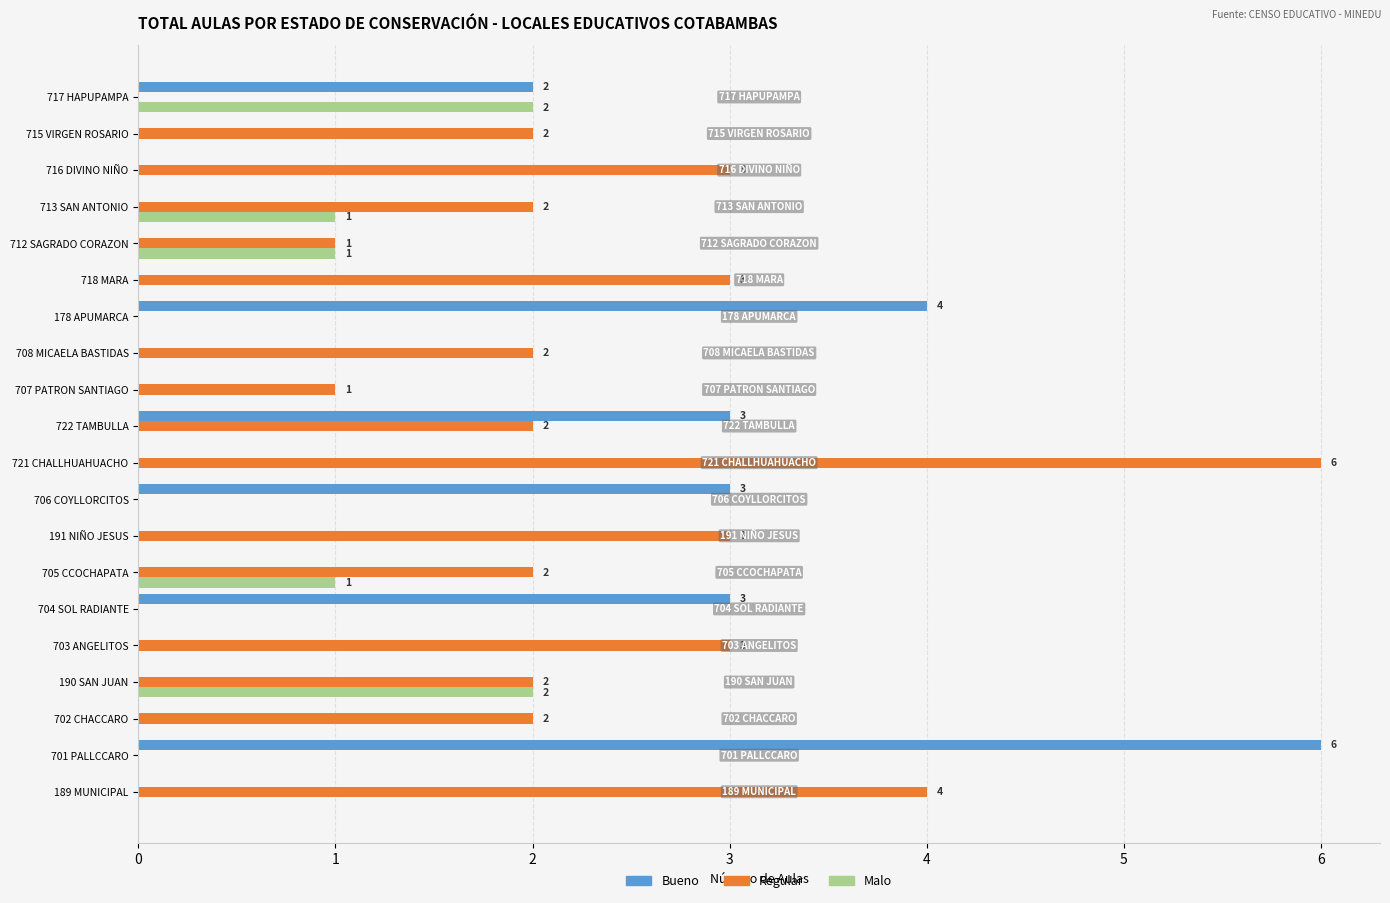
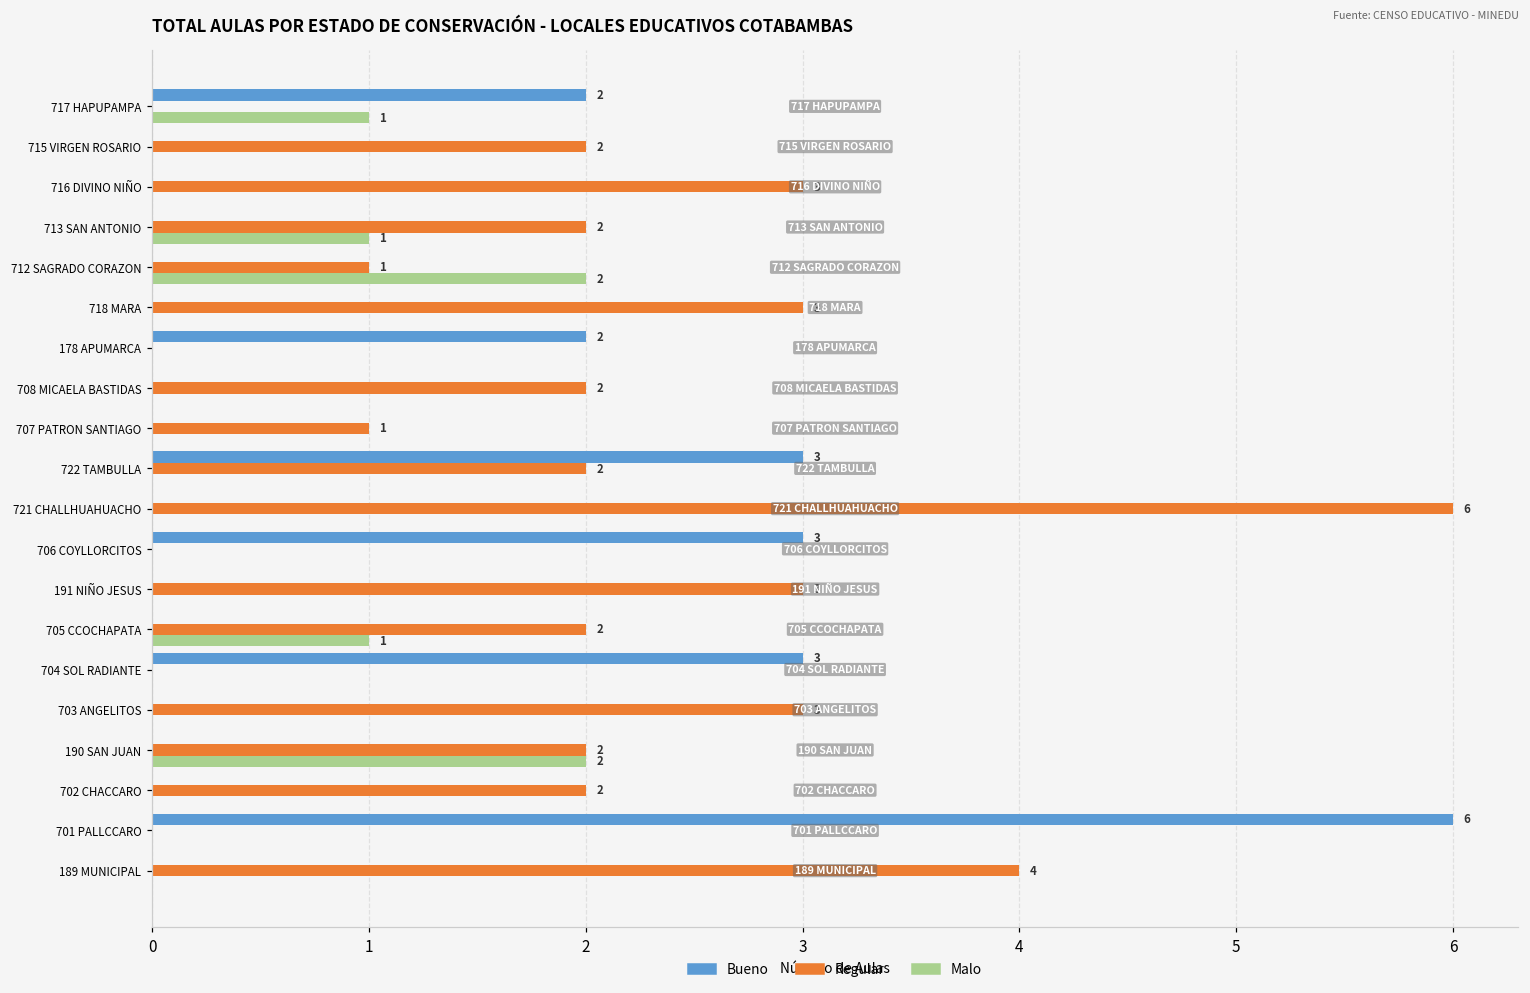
  {
    "Bueno": {
      "717 HAPUPAMPA": 2,
-     "178 APUMARCA": 4,
+     "178 APUMARCA": 2,
      "701 PALLCCARO": 6
    },
    "Regular": {
      "715 VIRGEN ROSARIO": 2,
      "713 SAN ANTONIO": 2,
      "712 SAGRADO CORAZON": 1,
      "708 MICAELA BASTIDAS": 2,
      "707 PATRON SANTIAGO": 1,
      "722 TAMBULLA": 2,
      "721 CHALLHUAHUACHO": 6,
      "705 CCOCHAPATA": 2,
      "190 SAN JUAN": 2,
      "702 CHACCARO": 2,
      "189 MUNICIPAL": 4
    },
    "Malo": {
-     "717 HAPUPAMPA": 2,
+     "717 HAPUPAMPA": 1,
      "713 SAN ANTONIO": 1,
-     "712 SAGRADO CORAZON": 1,
+     "712 SAGRADO CORAZON": 2,
      "705 CCOCHAPATA": 1,
      "190 SAN JUAN": 2
    }
  }
